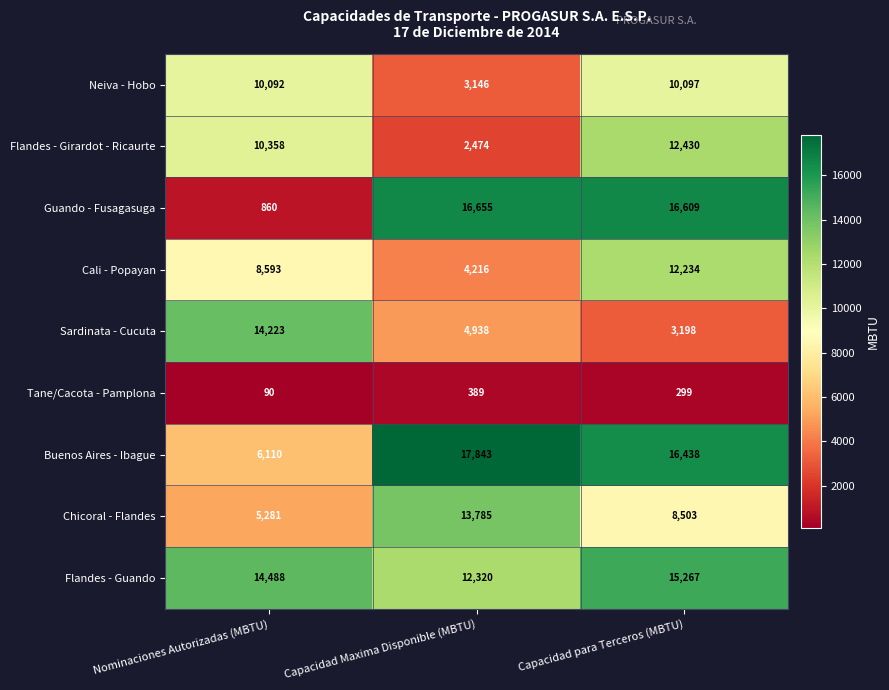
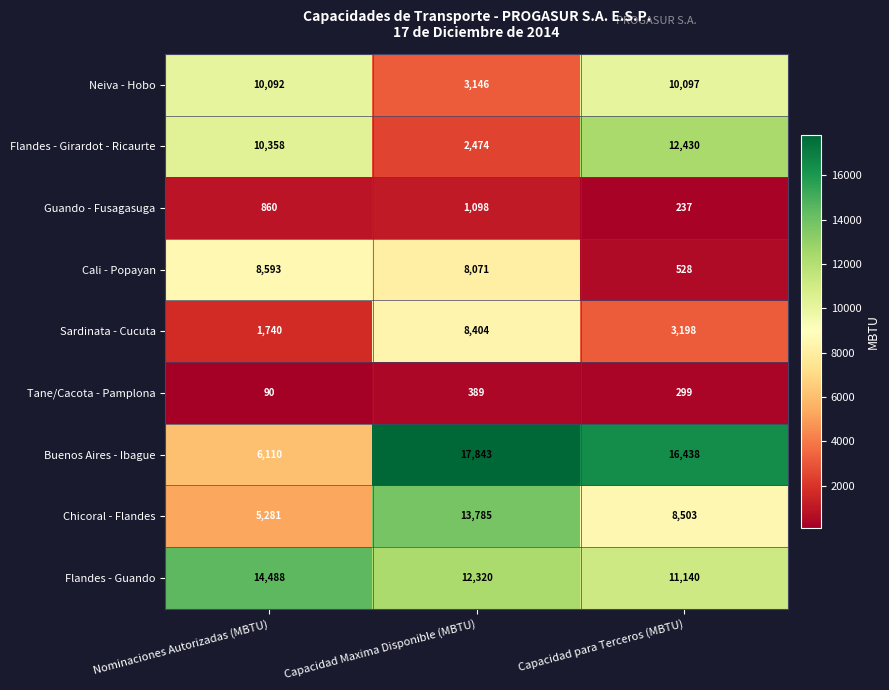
  {
    "Neiva - Hobo": {
      "Nominaciones Autorizadas (MBTU)": "10,092",
      "Capacidad Maxima Disponible (MBTU)": "3,146",
      "Capacidad para Terceros (MBTU)": "10,097"
    },
    "Flandes - Girardot - Ricaurte": {
      "Nominaciones Autorizadas (MBTU)": "10,358",
      "Capacidad Maxima Disponible (MBTU)": "2,474",
      "Capacidad para Terceros (MBTU)": "12,430"
    },
    "Guando - Fusagasuga": {
      "Nominaciones Autorizadas (MBTU)": "860",
-     "Capacidad Maxima Disponible (MBTU)": "16,655",
-     "Capacidad para Terceros (MBTU)": "16,609"
+     "Capacidad Maxima Disponible (MBTU)": "1,098",
+     "Capacidad para Terceros (MBTU)": "237"
    },
    "Cali - Popayan": {
      "Nominaciones Autorizadas (MBTU)": "8,593",
-     "Capacidad Maxima Disponible (MBTU)": "4,216",
-     "Capacidad para Terceros (MBTU)": "12,234"
+     "Capacidad Maxima Disponible (MBTU)": "8,071",
+     "Capacidad para Terceros (MBTU)": "528"
    },
    "Sardinata - Cucuta": {
-     "Nominaciones Autorizadas (MBTU)": "14,223",
-     "Capacidad Maxima Disponible (MBTU)": "4,938",
+     "Nominaciones Autorizadas (MBTU)": "1,740",
+     "Capacidad Maxima Disponible (MBTU)": "8,404",
      "Capacidad para Terceros (MBTU)": "3,198"
    },
    "Tane/Cacota - Pamplona": {
      "Nominaciones Autorizadas (MBTU)": "90",
      "Capacidad Maxima Disponible (MBTU)": "389",
      "Capacidad para Terceros (MBTU)": "299"
    },
    "Buenos Aires - Ibague": {
      "Nominaciones Autorizadas (MBTU)": "6,110",
      "Capacidad Maxima Disponible (MBTU)": "17,843",
      "Capacidad para Terceros (MBTU)": "16,438"
    },
    "Chicoral - Flandes": {
      "Nominaciones Autorizadas (MBTU)": "5,281",
      "Capacidad Maxima Disponible (MBTU)": "13,785",
      "Capacidad para Terceros (MBTU)": "8,503"
    },
    "Flandes - Guando": {
      "Nominaciones Autorizadas (MBTU)": "14,488",
      "Capacidad Maxima Disponible (MBTU)": "12,320",
-     "Capacidad para Terceros (MBTU)": "15,267"
+     "Capacidad para Terceros (MBTU)": "11,140"
    }
  }
